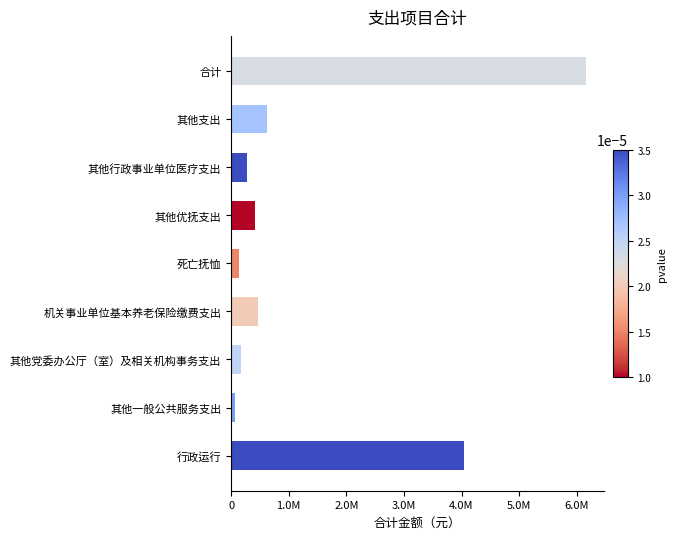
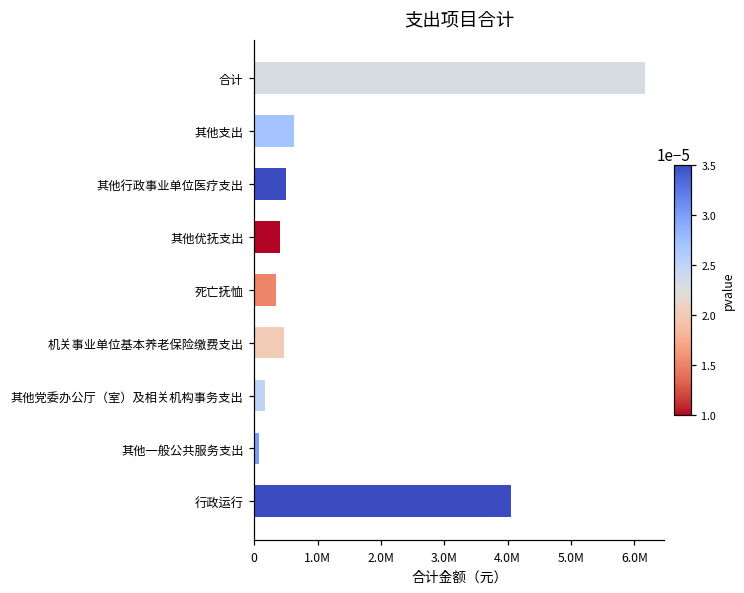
  {
    "合计": 6200000,
    "其他支出": 600000,
-   "其他行政事业单位医疗支出": 300000,
+   "其他行政事业单位医疗支出": 500000,
    "其他优抚支出": 400000,
-   "死亡抚恤": 100000,
+   "死亡抚恤": 300000,
    "机关事业单位基本养老保险缴费支出": 500000,
    "其他党委办公厅（室）及相关机构事务支出": 200000,
    "其他一般公共服务支出": 100000,
    "行政运行": 4000000
  }
